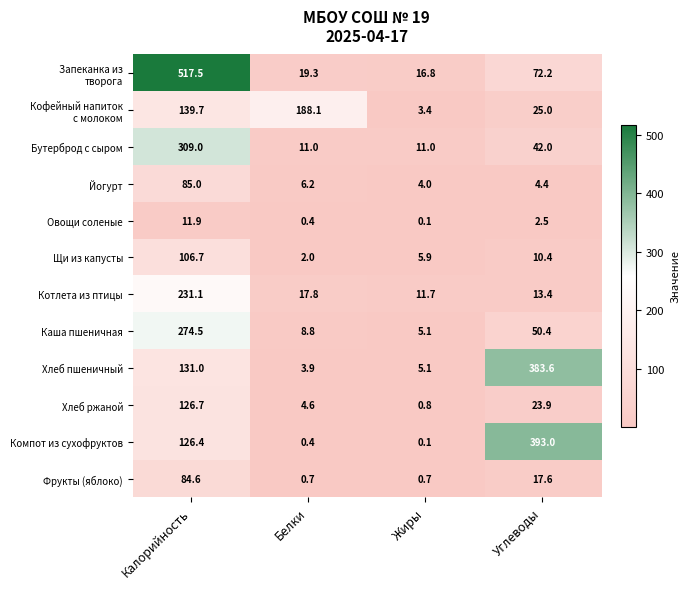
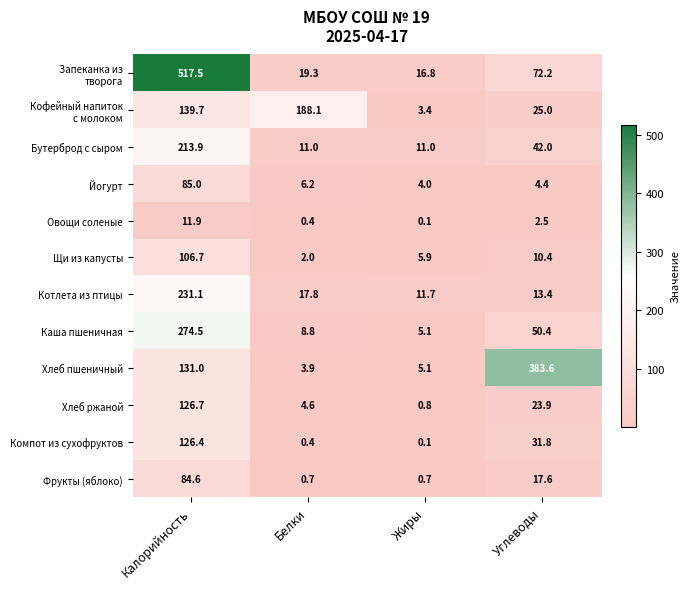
  {
    "Запеканка из творога": {
      "Калорийность": 517.5,
      "Белки": 19.3,
      "Жиры": 16.8,
      "Углеводы": 72.2
    },
    "Кофейный напиток с молоком": {
      "Калорийность": 139.7,
      "Белки": 188.1,
      "Жиры": 3.4,
      "Углеводы": 25.0
    },
    "Бутерброд с сыром": {
-     "Калорийность": 309.0,
+     "Калорийность": 213.9,
      "Белки": 11.0,
      "Жиры": 11.0,
      "Углеводы": 42.0
    },
    "Йогурт": {
      "Калорийность": 85.0,
      "Белки": 6.2,
      "Жиры": 4.0,
      "Углеводы": 4.4
    },
    "Овощи соленые": {
      "Калорийность": 11.9,
      "Белки": 0.4,
      "Жиры": 0.1,
      "Углеводы": 2.5
    },
    "Щи из капусты": {
      "Калорийность": 106.7,
      "Белки": 2.0,
      "Жиры": 5.9,
      "Углеводы": 10.4
    },
    "Котлета из птицы": {
      "Калорийность": 231.1,
      "Белки": 17.8,
      "Жиры": 11.7,
      "Углеводы": 13.4
    },
    "Каша пшеничная": {
      "Калорийность": 274.5,
      "Белки": 8.8,
      "Жиры": 5.1,
      "Углеводы": 50.4
    },
    "Хлеб пшеничный": {
      "Калорийность": 131.0,
      "Белки": 3.9,
      "Жиры": 5.1,
      "Углеводы": 383.6
    },
    "Хлеб ржаной": {
      "Калорийность": 126.7,
      "Белки": 4.6,
      "Жиры": 0.8,
      "Углеводы": 23.9
    },
    "Компот из сухофруктов": {
      "Калорийность": 126.4,
      "Белки": 0.4,
      "Жиры": 0.1,
-     "Углеводы": 393.0
+     "Углеводы": 31.8
    },
    "Фрукты (яблоко)": {
      "Калорийность": 84.6,
      "Белки": 0.7,
      "Жиры": 0.7,
      "Углеводы": 17.6
    }
  }
